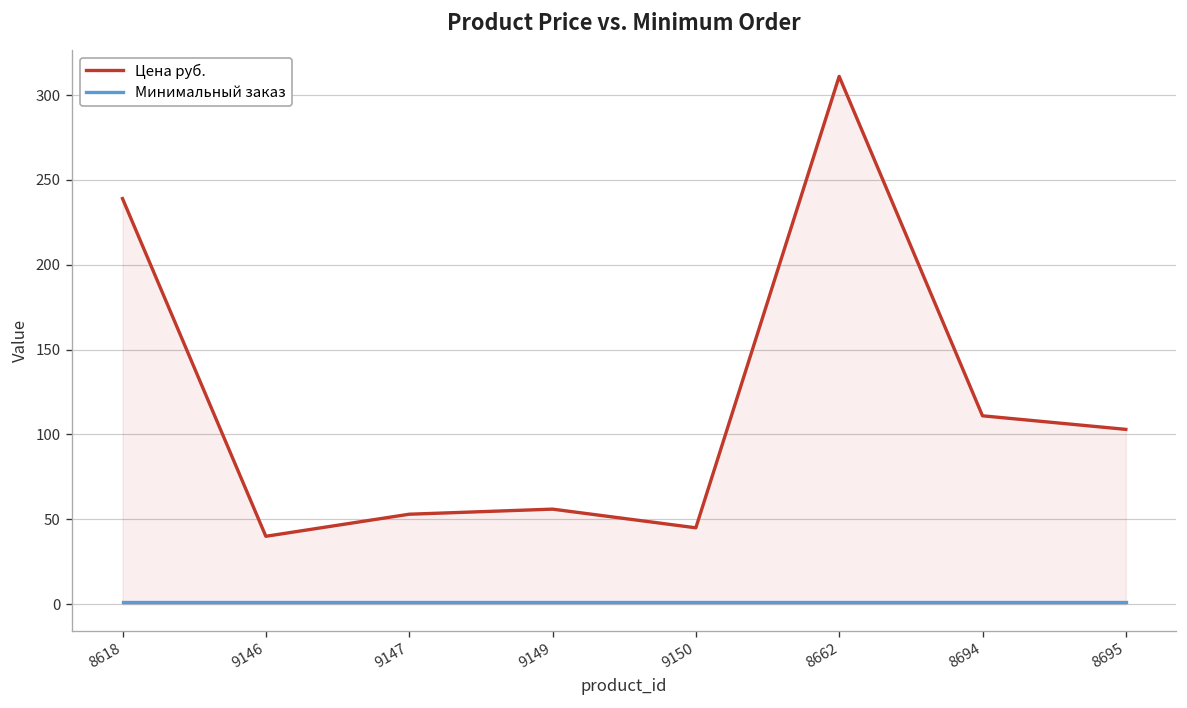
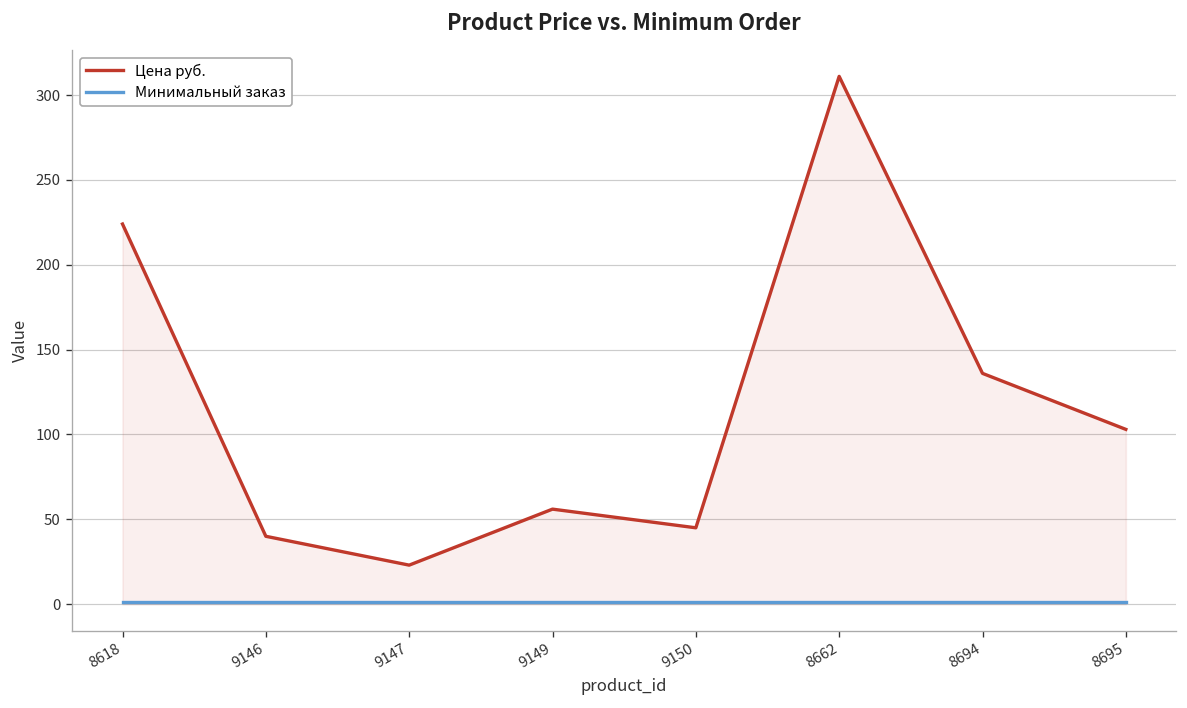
  {
    "Цена руб.": {
-     "8618": 239,
+     "8618": 224,
      "9146": 40,
-     "9147": 53,
+     "9147": 23,
      "9149": 56,
      "9150": 45,
      "8662": 311,
-     "8694": 111,
+     "8694": 136,
      "8695": 103
    },
    "Минимальный заказ": {
      "8618": 1,
      "9146": 1,
      "9147": 1,
      "9149": 1,
      "9150": 1,
      "8662": 1,
      "8694": 1,
      "8695": 1
    }
  }
